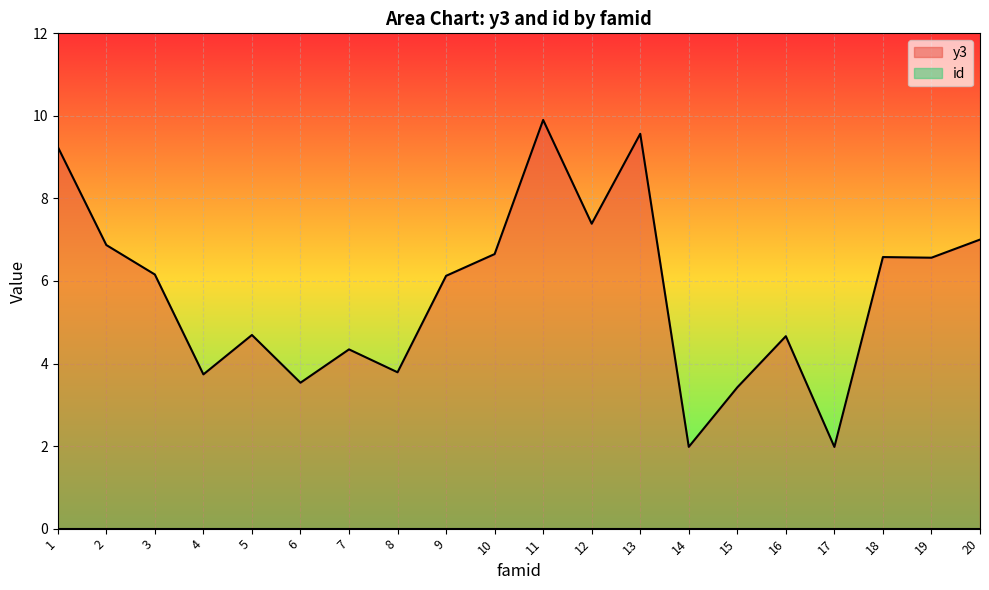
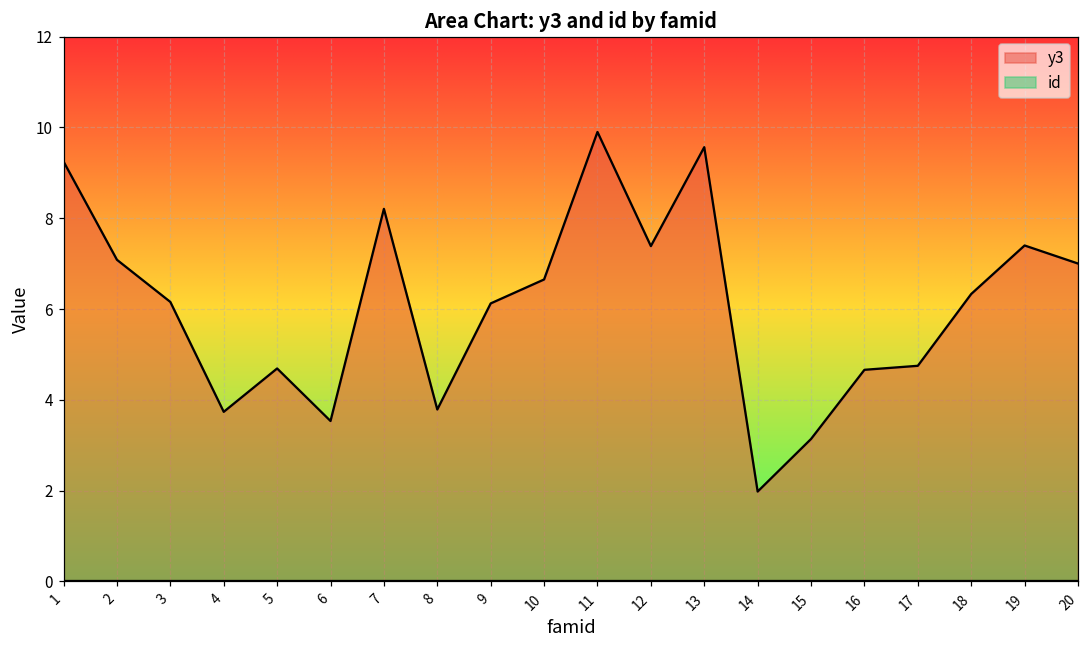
  {
    "y3": {
      "1": 9.2,
-     "2": 6.9,
+     "2": 7.1,
      "3": 6.2,
      "4": 3.7,
      "5": 4.7,
      "6": 3.5,
-     "7": 4.3,
+     "7": 8.2,
      "8": 3.8,
      "9": 6.1,
      "10": 6.7,
      "11": 9.9,
      "12": 7.4,
      "13": 9.6,
      "14": 2.0,
-     "15": 3.4,
+     "15": 3.1,
      "16": 4.7,
-     "17": 2.0,
-     "18": 6.6,
-     "19": 6.6,
+     "17": 4.8,
+     "18": 6.3,
+     "19": 7.4,
      "20": 7.0
    },
    "id": {
      "1": 0.0,
      "2": 0.0,
      "3": 0.0,
      "4": 0.0,
      "5": 0.0,
      "6": 0.0,
      "7": 0.0,
      "8": 0.0,
      "9": 0.0,
      "10": 0.0,
      "11": 0.0,
      "12": 0.0,
      "13": 0.0,
      "14": 0.0,
      "15": 0.0,
      "16": 0.0,
      "17": 0.0,
      "18": 0.0,
      "19": 0.0,
      "20": 0.0
    }
  }
